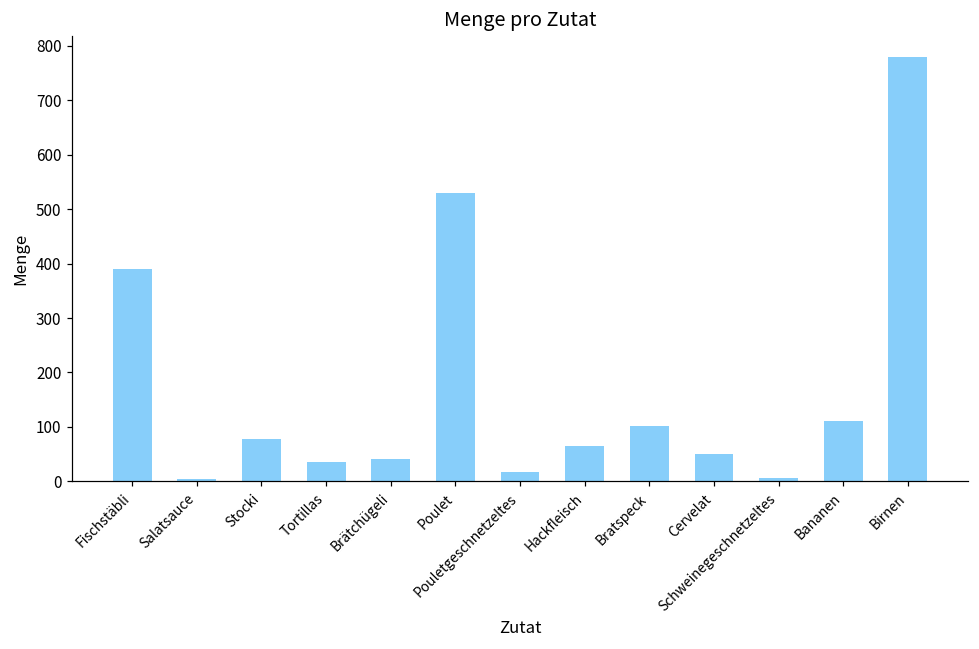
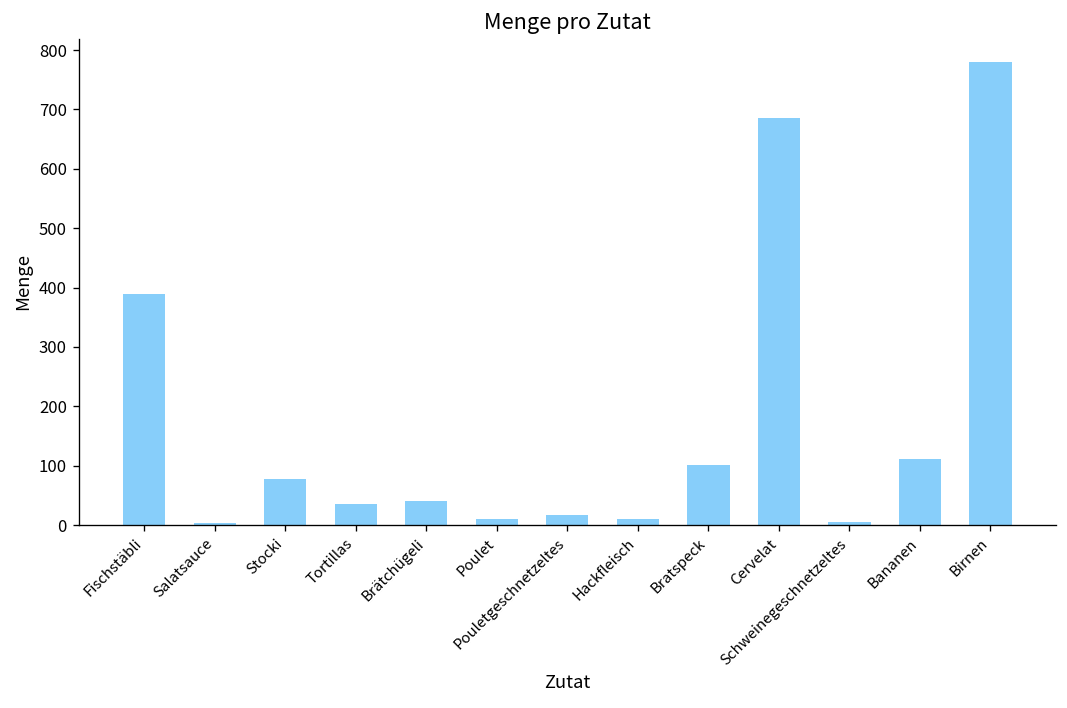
  {
    "Fischstäbli": 390,
    "Stocki": 80,
    "Tortillas": 40,
    "Brätchügeli": 40,
-   "Poulet": 530,
+   "Poulet": 10,
    "Pouletgeschnetzeltes": 20,
-   "Hackfleisch": 70,
+   "Hackfleisch": 10,
    "Bratspeck": 100,
-   "Cervelat": 50,
+   "Cervelat": 690,
    "Schweinegeschnetzeltes": 10,
    "Bananen": 110,
    "Birnen": 780
  }
